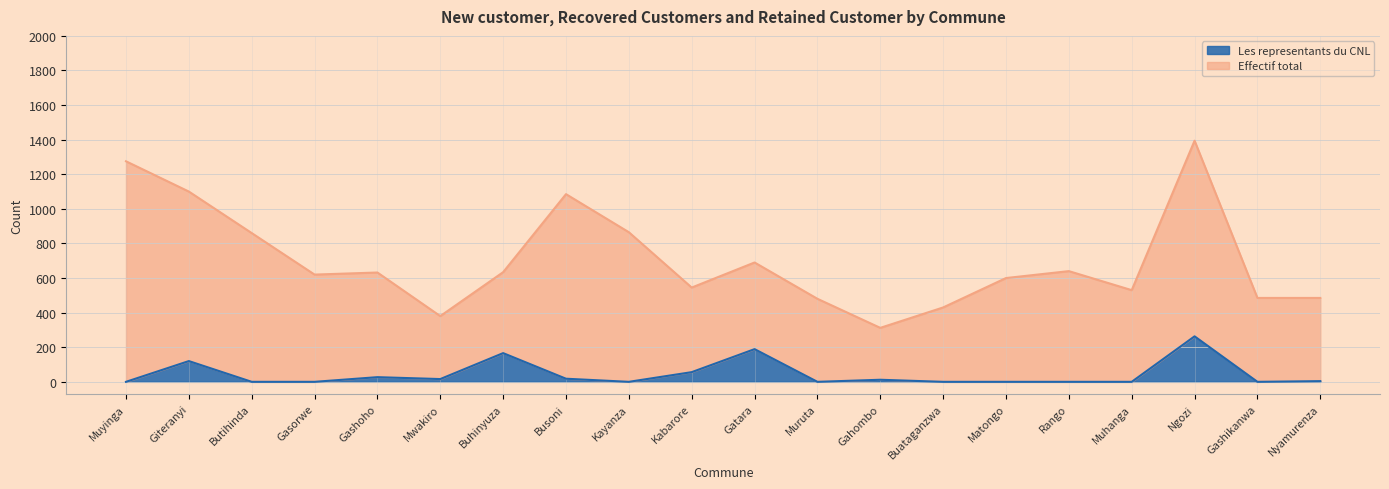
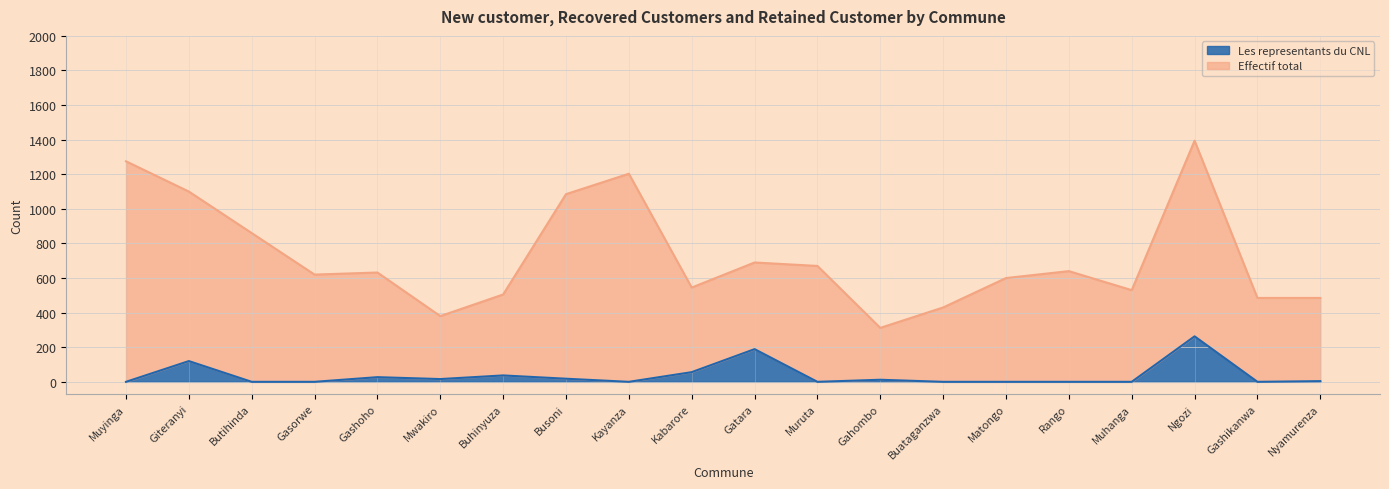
  {
    "Les representants du CNL": {
      "Muyinga": 0,
      "Giteranyi": 120,
      "Butihinda": 0,
      "Gasorwe": 0,
      "Gashoho": 30,
      "Mwakiro": 20,
-     "Buhinyuza": 170,
+     "Buhinyuza": 40,
      "Busoni": 20,
      "Kayanza": 0,
      "Kabarore": 60,
      "Gatara": 190,
      "Muruta": 0,
      "Gahombo": 10,
      "Buataganzwa": 0,
      "Matongo": 0,
      "Rango": 0,
      "Muhanga": 0,
      "Ngozi": 260,
      "Gashikanwa": 0,
      "Nyamurenza": 0
    },
    "Effectif total": {
      "Muyinga": 1280,
      "Giteranyi": 980,
      "Butihinda": 860,
      "Gasorwe": 620,
      "Gashoho": 610,
      "Mwakiro": 360,
      "Buhinyuza": 470,
      "Busoni": 1070,
-     "Kayanza": 870,
+     "Kayanza": 1200,
      "Kabarore": 490,
      "Gatara": 500,
-     "Muruta": 480,
+     "Muruta": 670,
      "Gahombo": 300,
      "Buataganzwa": 430,
      "Matongo": 600,
      "Rango": 640,
      "Muhanga": 530,
      "Ngozi": 1130,
      "Gashikanwa": 490,
      "Nyamurenza": 480
    }
  }
